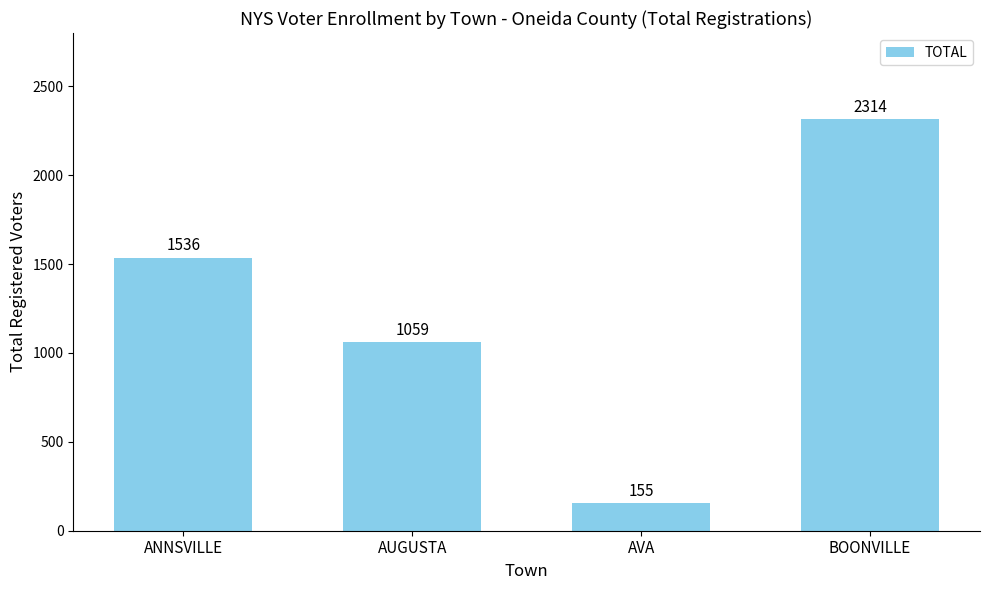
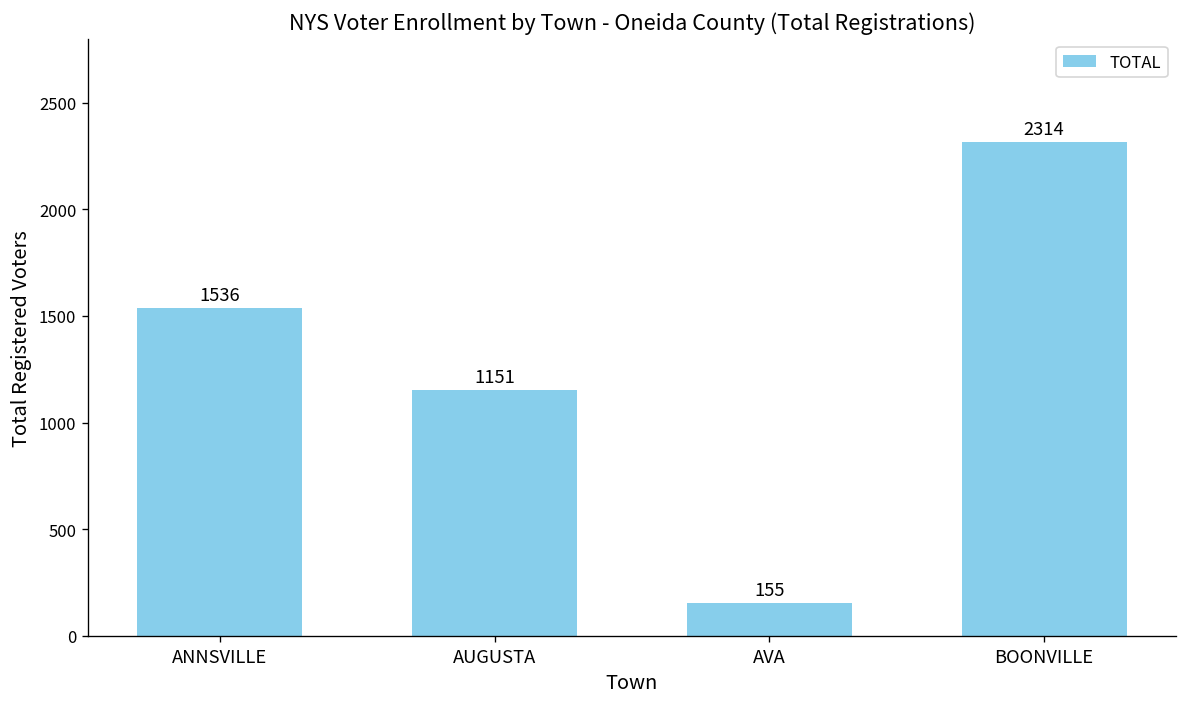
  {
    "ANNSVILLE": 1536,
-   "AUGUSTA": 1059,
+   "AUGUSTA": 1151,
    "AVA": 155,
    "BOONVILLE": 2314
  }
